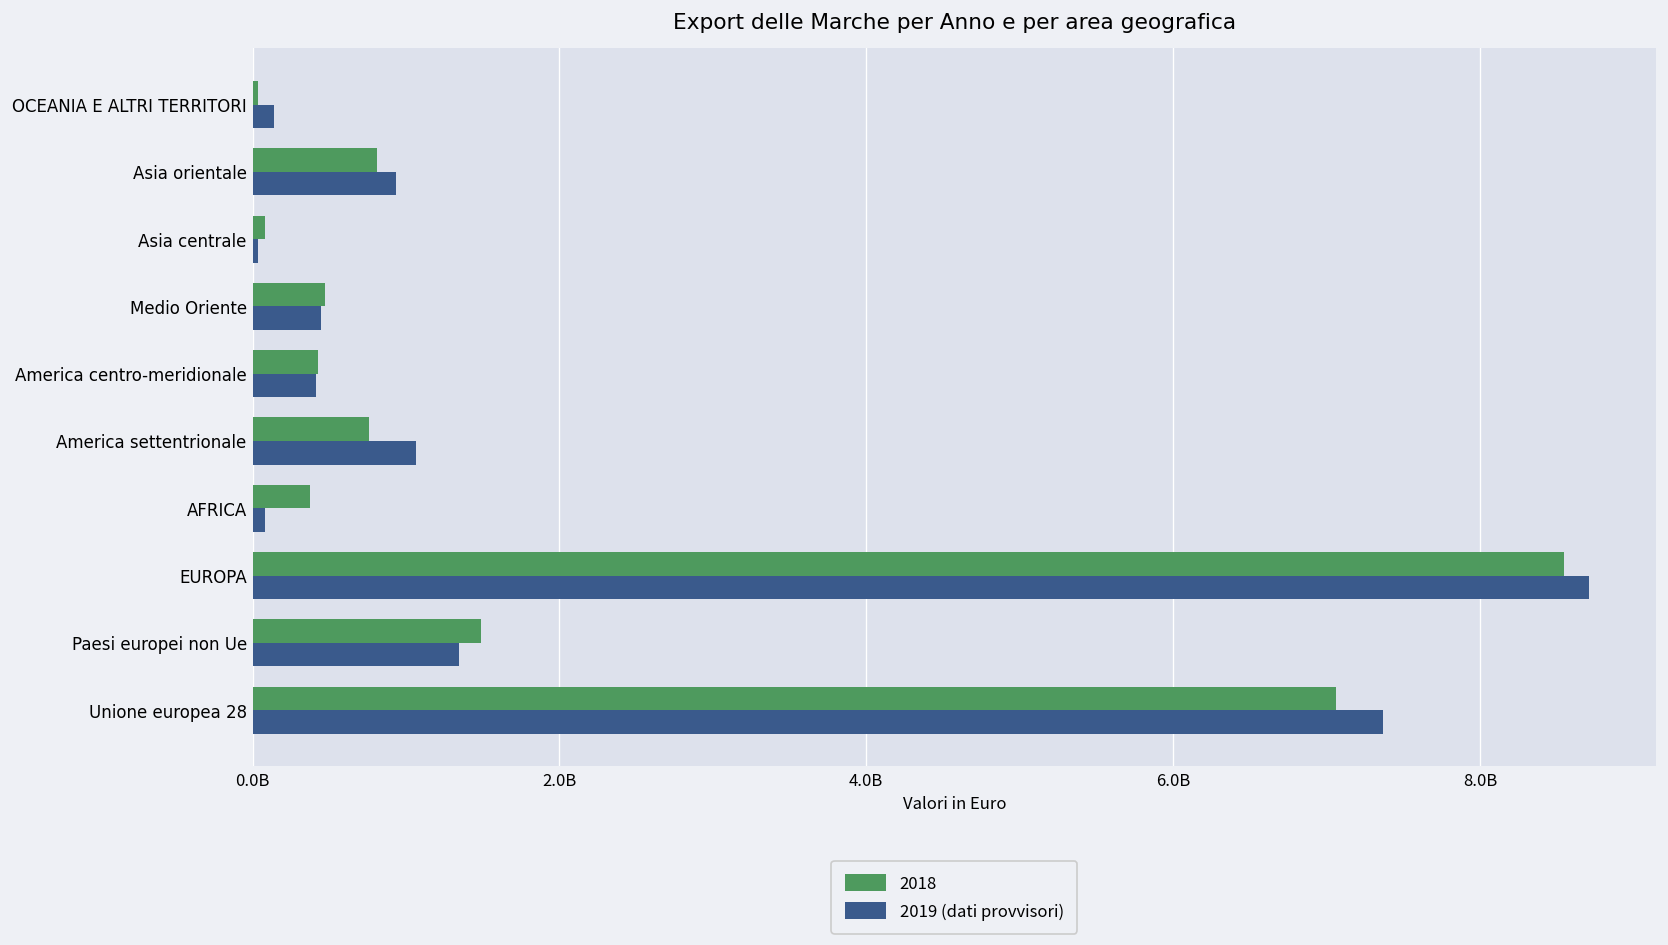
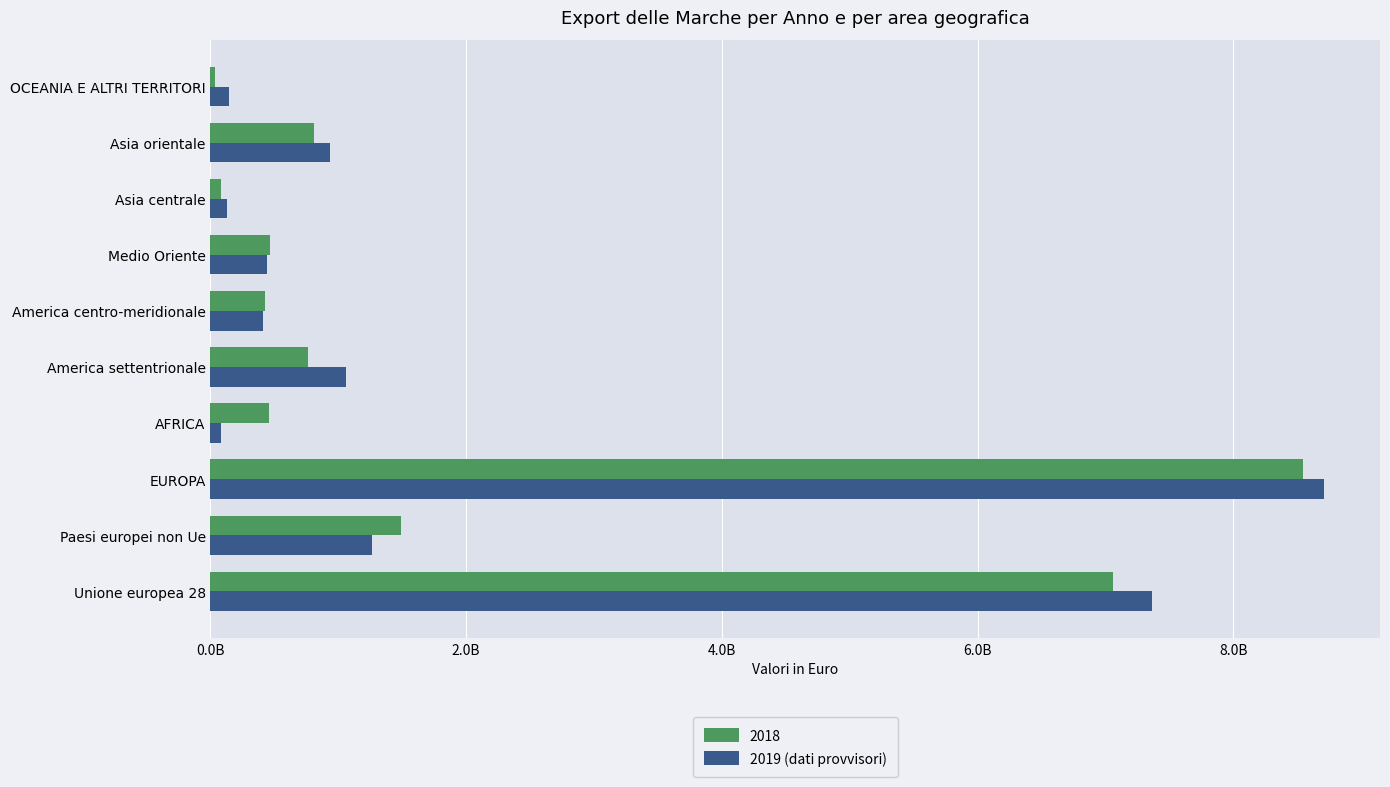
  {
    "2018": {
      "OCEANIA E ALTRI TERRITORI": 30000000,
      "Asia orientale": 810000000,
      "Asia centrale": 80000000,
      "Medio Oriente": 470000000,
      "America centro-meridionale": 420000000,
      "America settentrionale": 760000000,
-     "AFRICA": 370000000,
+     "AFRICA": 450000000,
      "EUROPA": 8550000000,
      "Paesi europei non Ue": 1490000000,
      "Unione europea 28": 7060000000
    },
    "2019 (dati provvisori)": {
      "OCEANIA E ALTRI TERRITORI": 140000000,
      "Asia orientale": 930000000,
-     "Asia centrale": 40000000,
+     "Asia centrale": 130000000,
      "Medio Oriente": 440000000,
      "America centro-meridionale": 410000000,
      "America settentrionale": 1060000000,
      "AFRICA": 80000000,
      "EUROPA": 8710000000,
-     "Paesi europei non Ue": 1340000000,
+     "Paesi europei non Ue": 1270000000,
      "Unione europea 28": 7370000000
    }
  }
